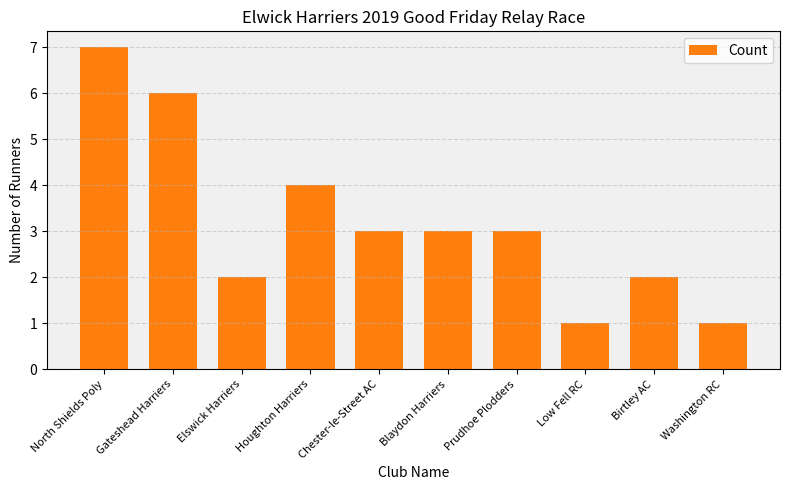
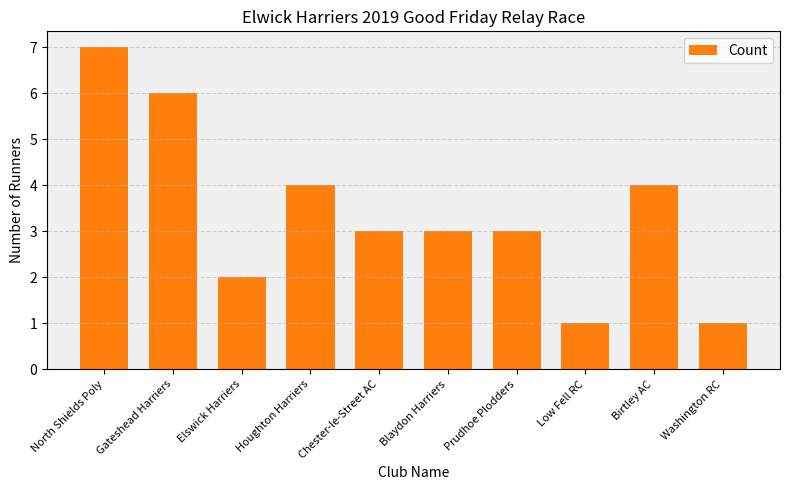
  {
    "North Shields Poly": 7,
    "Gateshead Harriers": 6,
    "Elswick Harriers": 2,
    "Houghton Harriers": 4,
    "Chester-le-Street AC": 3,
    "Blaydon Harriers": 3,
    "Prudhoe Plodders": 3,
    "Low Fell RC": 1,
-   "Birtley AC": 2,
+   "Birtley AC": 4,
    "Washington RC": 1
  }
